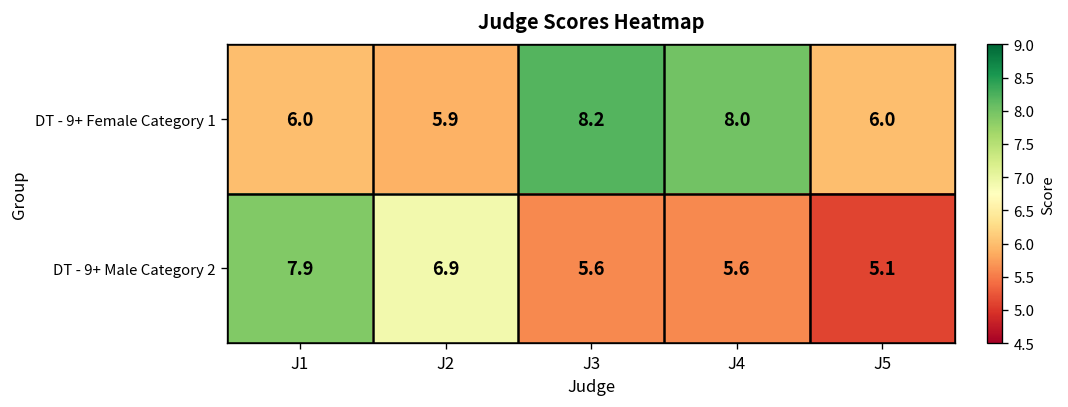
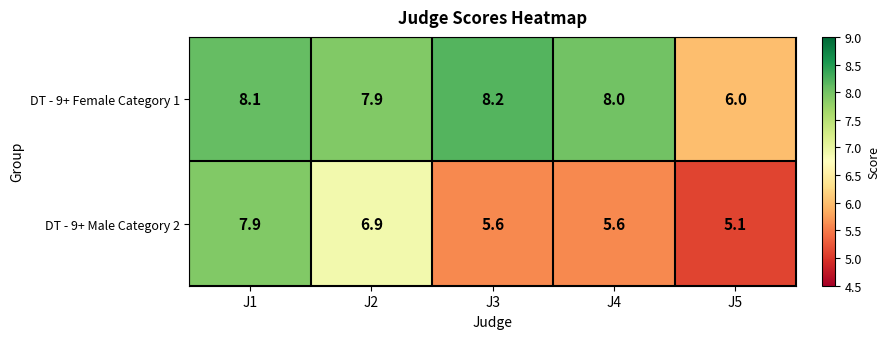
  {
    "DT - 9+ Female Category 1": {
-     "J1": 6.0,
-     "J2": 5.9,
+     "J1": 8.1,
+     "J2": 7.9,
      "J3": 8.2,
      "J4": 8.0,
      "J5": 6.0
    },
    "DT - 9+ Male Category 2": {
      "J1": 7.9,
      "J2": 6.9,
      "J3": 5.6,
      "J4": 5.6,
      "J5": 5.1
    }
  }
